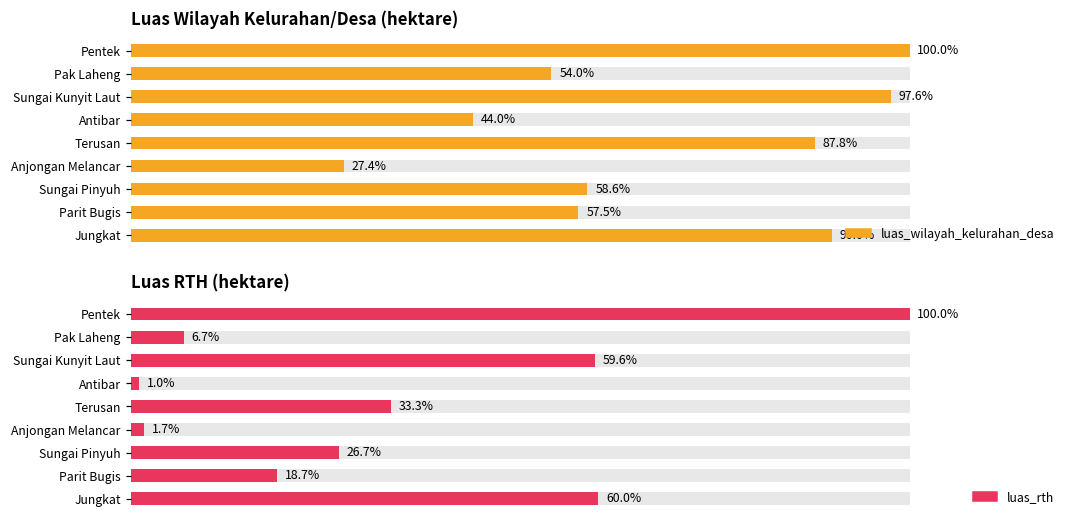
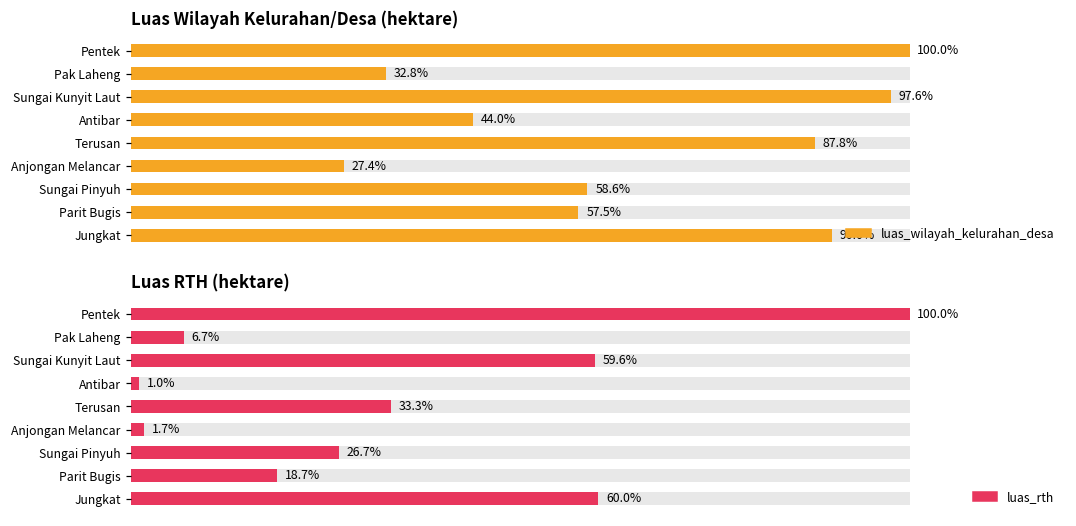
  {
    "Luas Wilayah Kelurahan/Desa (hektare)": {
      "luas_wilayah_kelurahan_desa": {
        "Pentek": "100.0%",
-       "Pak Laheng": "54.0%"
+       "Pak Laheng": "32.8%"
      }
    },
    "Luas RTH (hektare)": {
      "luas_rth": {
        "Pentek": "100.0%"
      }
    }
  }
